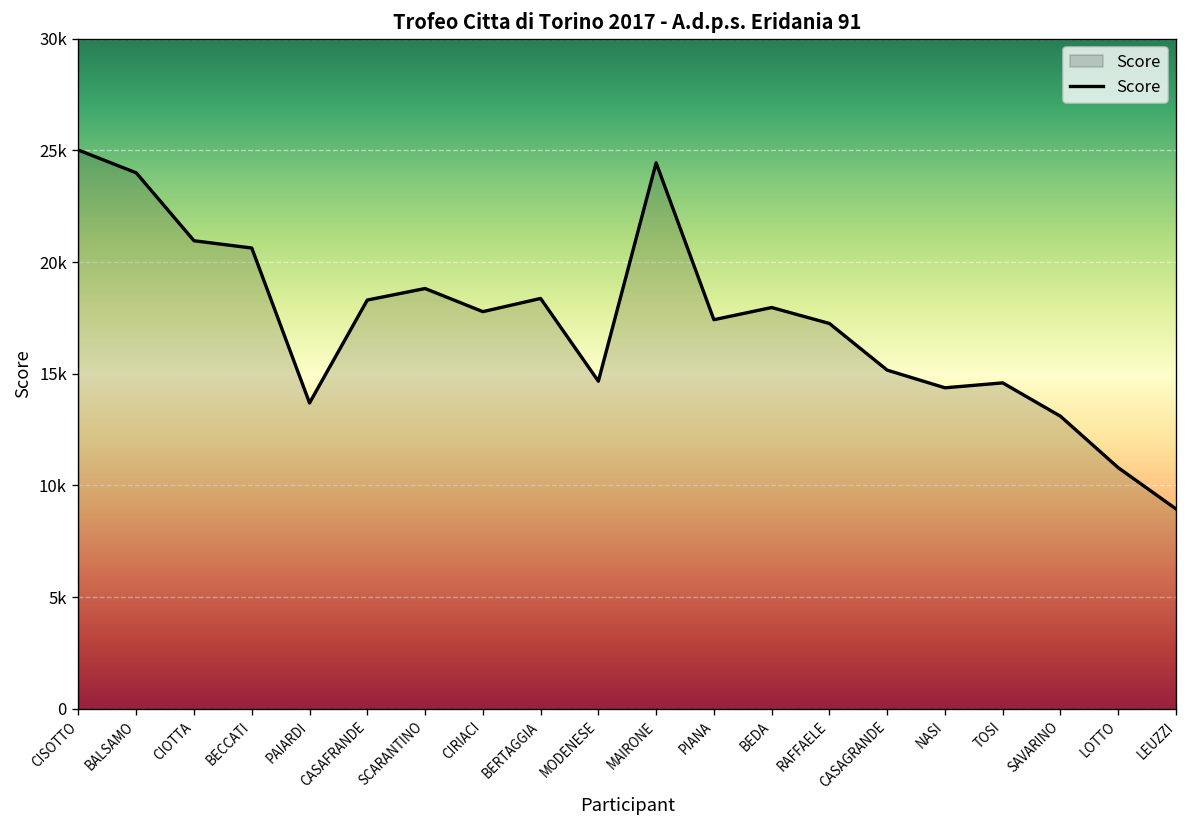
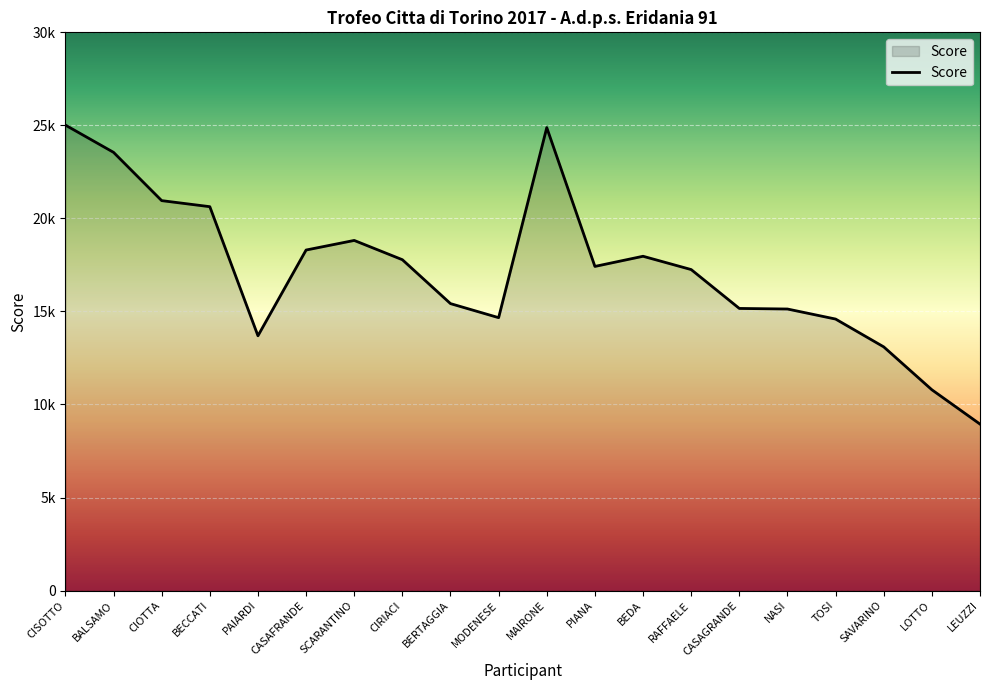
  {
    "CISOTTO": 25000,
-   "BALSAMO": 24000,
+   "BALSAMO": 23600,
    "CIOTTA": 21000,
    "BECCATI": 20600,
    "PAIARDI": 13700,
    "CASAFRANDE": 18300,
    "SCARANTINO": 18800,
    "CIRIACI": 17800,
-   "BERTAGGIA": 18400,
+   "BERTAGGIA": 15400,
    "MODENESE": 14700,
-   "MAIRONE": 24400,
+   "MAIRONE": 24900,
    "PIANA": 17400,
    "BEDA": 18000,
    "RAFFAELE": 17300,
    "CASAGRANDE": 15200,
-   "NASI": 14400,
+   "NASI": 15100,
    "TOSI": 14600,
    "SAVARINO": 13100,
    "LOTTO": 10800,
    "LEUZZI": 8900
  }
